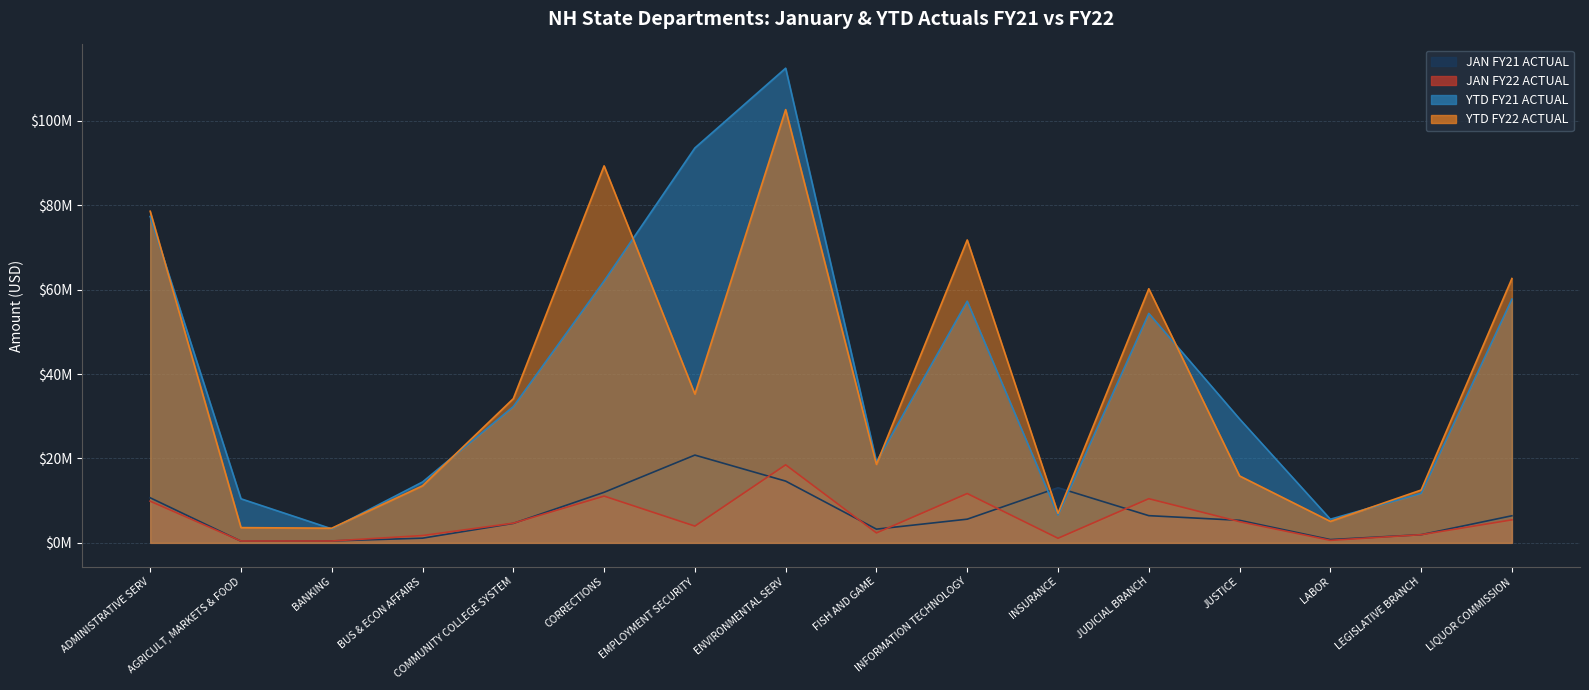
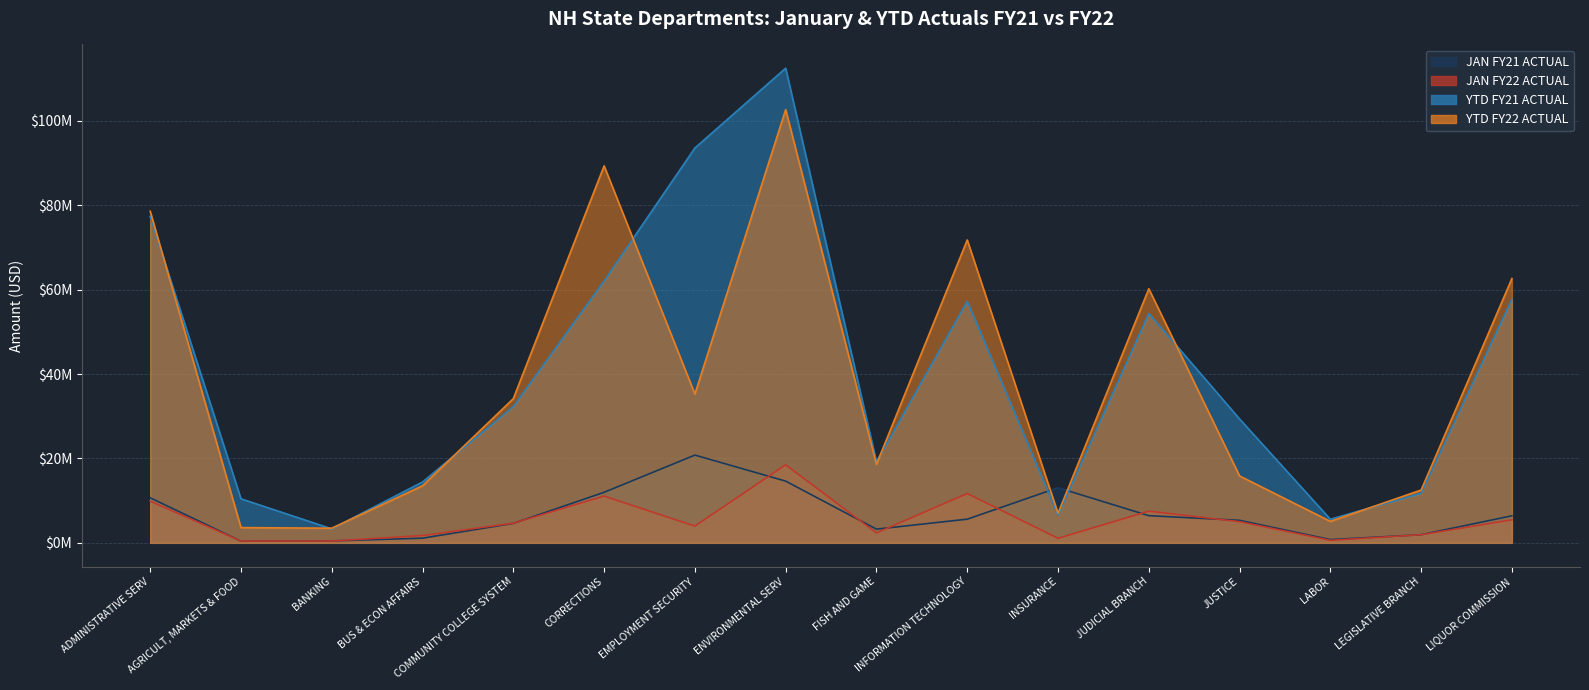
  {
    "JAN FY21 ACTUAL": {
      "ADMINISTRATIVE SERV": "$11000000",
      "BUS & ECON AFFAIRS": "$1000000",
      "CORRECTIONS": "$12000000",
      "EMPLOYMENT SECURITY": "$21000000",
      "ENVIRONMENTAL SERV": "$15000000",
      "FISH AND GAME": "$3000000",
      "INFORMATION TECHNOLOGY": "$6000000",
      "INSURANCE": "$13000000",
      "JUDICIAL BRANCH": "$6000000",
      "LIQUOR COMMISSION": "$6000000"
    },
    "JAN FY22 ACTUAL": {
      "ADMINISTRATIVE SERV": "$10000000",
      "BUS & ECON AFFAIRS": "$2000000",
      "CORRECTIONS": "$11000000",
      "EMPLOYMENT SECURITY": "$4000000",
      "ENVIRONMENTAL SERV": "$18000000",
      "FISH AND GAME": "$2000000",
      "INFORMATION TECHNOLOGY": "$12000000",
      "INSURANCE": "$1000000",
-     "JUDICIAL BRANCH": "$10000000",
+     "JUDICIAL BRANCH": "$8000000",
      "LIQUOR COMMISSION": "$5000000"
    },
    "YTD FY21 ACTUAL": {
      "ADMINISTRATIVE SERV": "$77000000",
      "AGRICULT, MARKETS & FOOD": "$10000000",
      "BUS & ECON AFFAIRS": "$14000000",
      "COMMUNITY COLLEGE SYSTEM": "$32000000",
      "CORRECTIONS": "$62000000",
      "EMPLOYMENT SECURITY": "$94000000",
      "ENVIRONMENTAL SERV": "$112000000",
      "FISH AND GAME": "$19000000",
      "INFORMATION TECHNOLOGY": "$57000000",
      "JUDICIAL BRANCH": "$54000000",
      "JUSTICE": "$29000000",
      "LEGISLATIVE BRANCH": "$12000000",
      "LIQUOR COMMISSION": "$58000000"
    },
    "YTD FY22 ACTUAL": {
      "ADMINISTRATIVE SERV": "$79000000",
      "AGRICULT, MARKETS & FOOD": "$4000000",
      "BUS & ECON AFFAIRS": "$14000000",
      "COMMUNITY COLLEGE SYSTEM": "$34000000",
      "CORRECTIONS": "$89000000",
      "EMPLOYMENT SECURITY": "$35000000",
      "ENVIRONMENTAL SERV": "$103000000",
      "FISH AND GAME": "$19000000",
      "INFORMATION TECHNOLOGY": "$72000000",
      "JUDICIAL BRANCH": "$60000000",
      "JUSTICE": "$16000000",
      "LEGISLATIVE BRANCH": "$13000000",
      "LIQUOR COMMISSION": "$63000000"
    }
  }
